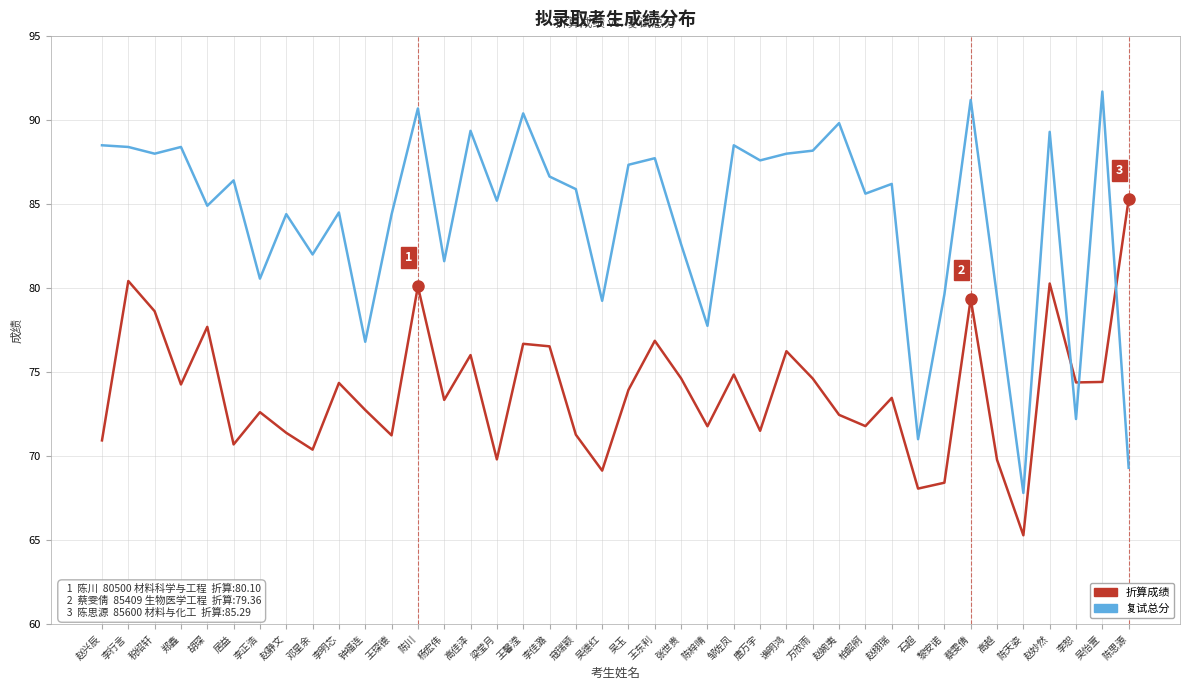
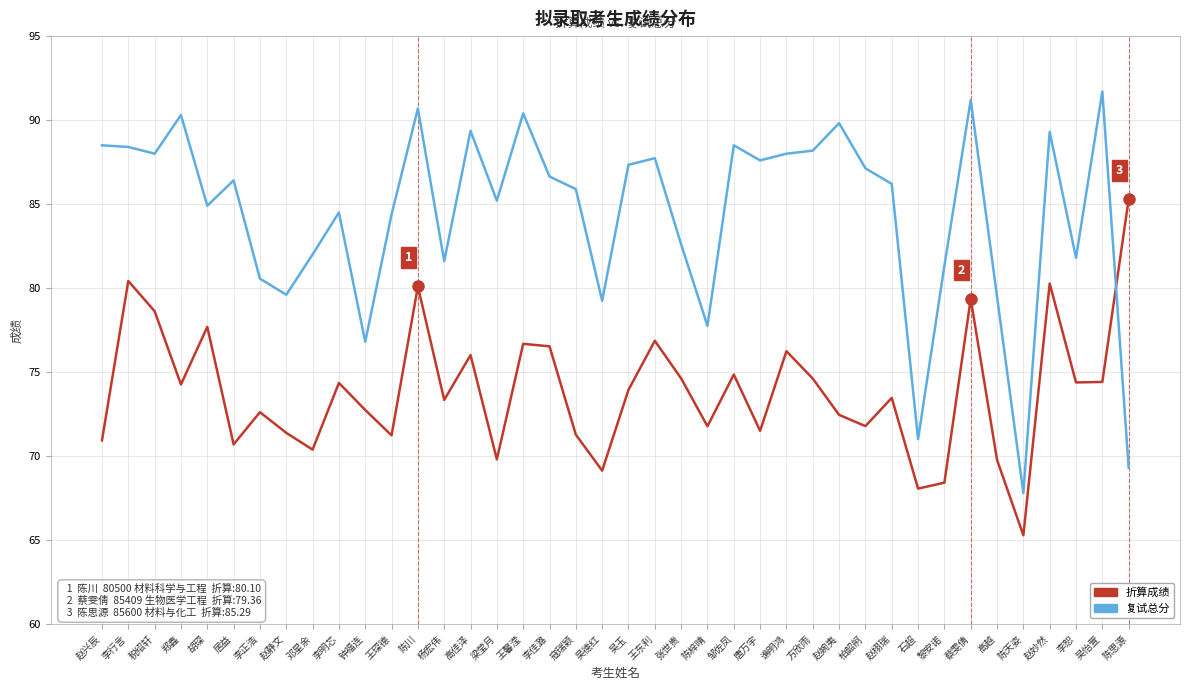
  {
    "复试总分": {
      "赵兴辰": 88.5,
      "李行言": 88.4,
      "税绍轩": 88.0,
-     "郑鑫": 88.4,
+     "郑鑫": 90.3,
      "胡琛": 84.9,
      "居益": 86.4,
      "李正浩": 80.6,
-     "赵静文": 84.4,
+     "赵静文": 79.6,
      "邓星余": 82.0,
      "李明芯": 84.5,
      "钟福连": 76.8,
      "王琛德": 84.4,
      "陈川": 90.7,
      "杨宏伟": 81.6,
      "高佳泽": 89.4,
      "梁莹月": 85.2,
      "王馨滢": 90.4,
      "李佳潞": 86.6,
      "寇瑞颖": 85.9,
      "吴德红": 79.2,
      "吴玉": 87.3,
      "王东利": 87.7,
      "张世贵": 82.6,
      "陈梓晴": 77.8,
      "邹佐凤": 88.5,
      "唐万宇": 87.6,
      "谯明鸿": 88.0,
      "方欣雨": 88.2,
      "赵婉夷": 89.8,
-     "柏韶舸": 85.6,
+     "柏韶舸": 87.1,
      "赵栩瑞": 86.2,
      "石超": 71.0,
-     "黎安诺": 79.6,
+     "黎安诺": 81.3,
      "蔡雯倩": 91.2,
      "高越": 79.5,
      "陈天姿": 67.8,
      "赵妙然": 89.3,
-     "李恕": 72.2,
+     "李恕": 81.8,
      "吴怡萱": 91.7,
      "陈思源": 69.3
    }
  }
